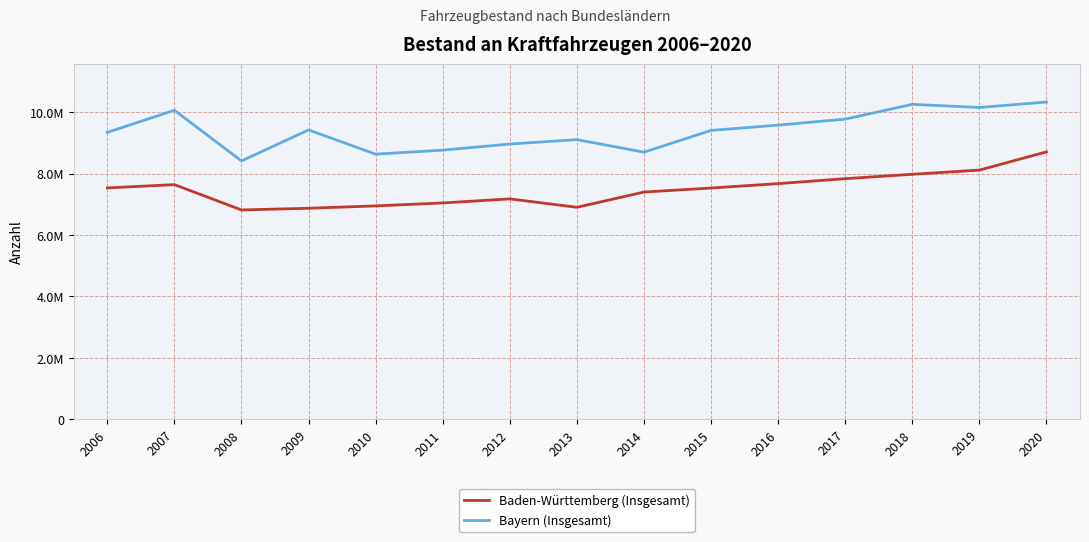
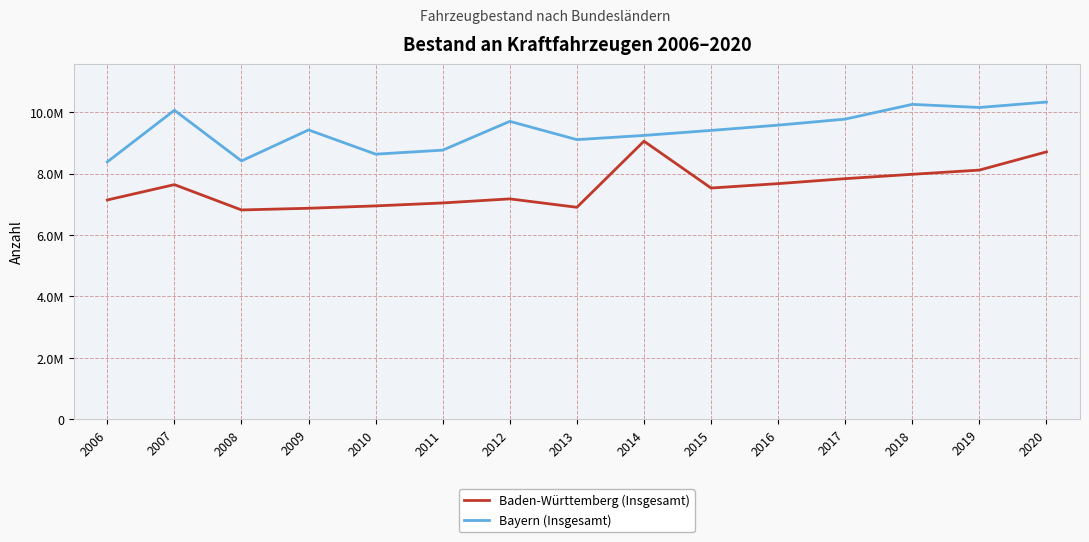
  {
    "Baden-Württemberg (Insgesamt)": {
-     "2006": 7500000,
+     "2006": 7100000,
      "2007": 7600000,
      "2008": 6800000,
      "2009": 6900000,
      "2010": 6900000,
      "2011": 7000000,
      "2012": 7200000,
      "2013": 6900000,
-     "2014": 7400000,
+     "2014": 9100000,
      "2015": 7500000,
      "2016": 7700000,
      "2017": 7800000,
      "2018": 8000000,
      "2019": 8100000,
      "2020": 8700000
    },
    "Bayern (Insgesamt)": {
-     "2006": 9300000,
+     "2006": 8400000,
      "2007": 10100000,
      "2008": 8400000,
      "2009": 9400000,
      "2010": 8600000,
      "2011": 8800000,
-     "2012": 9000000,
+     "2012": 9700000,
      "2013": 9100000,
-     "2014": 8700000,
+     "2014": 9200000,
      "2015": 9400000,
      "2016": 9600000,
      "2017": 9800000,
      "2018": 10300000,
      "2019": 10200000,
      "2020": 10300000
    }
  }
